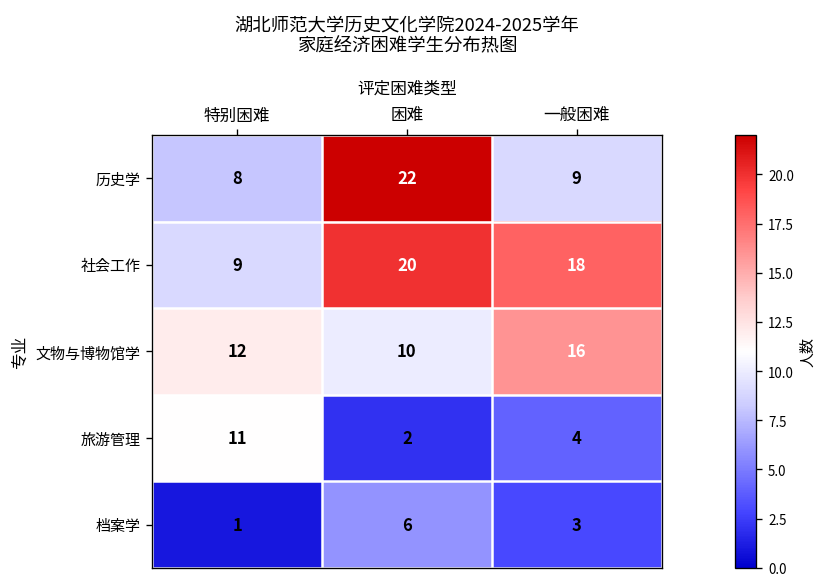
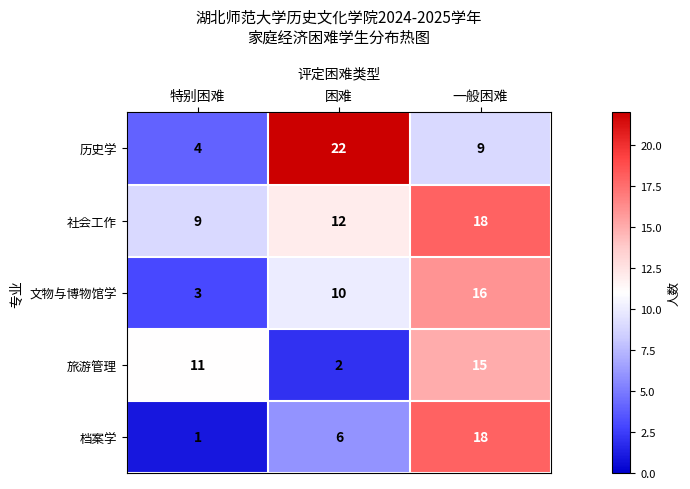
  {
    "历史学": {
-     "特别困难": 8,
+     "特别困难": 4,
      "困难": 22,
      "一般困难": 9
    },
    "社会工作": {
      "特别困难": 9,
-     "困难": 20,
+     "困难": 12,
      "一般困难": 18
    },
    "文物与博物馆学": {
-     "特别困难": 12,
+     "特别困难": 3,
      "困难": 10,
      "一般困难": 16
    },
    "旅游管理": {
      "特别困难": 11,
      "困难": 2,
-     "一般困难": 4
+     "一般困难": 15
    },
    "档案学": {
      "特别困难": 1,
      "困难": 6,
-     "一般困难": 3
+     "一般困难": 18
    }
  }
